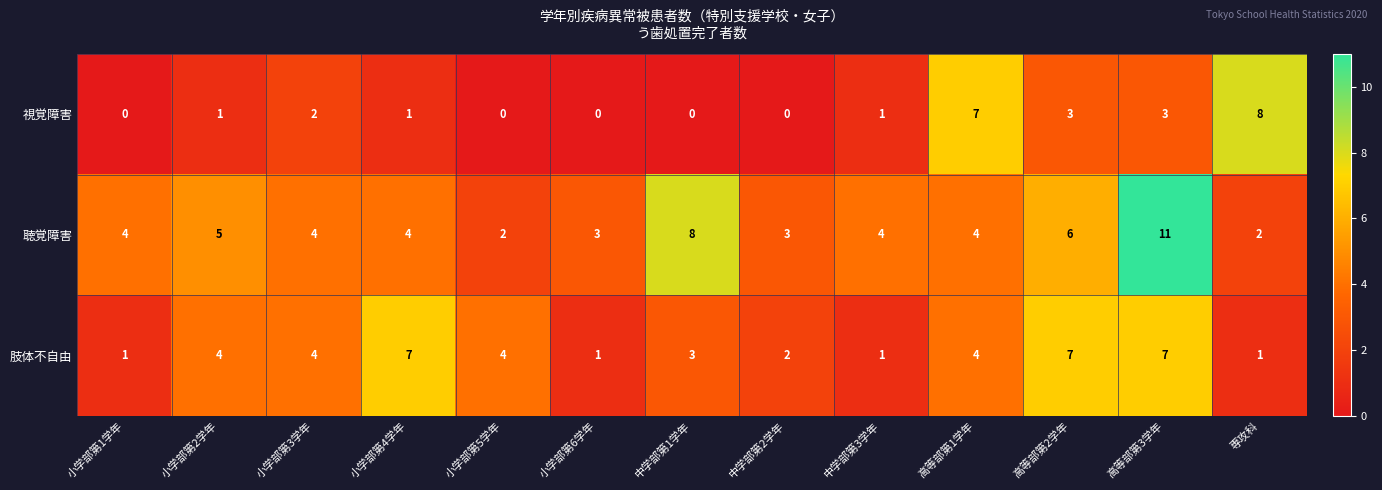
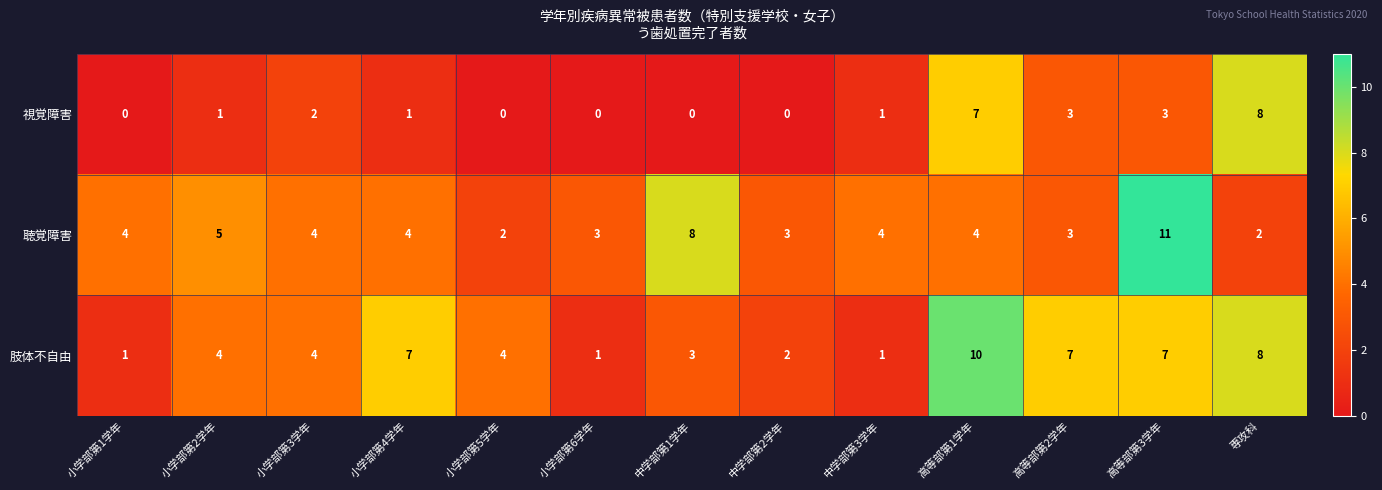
  {
    "視覚障害": {
      "小学部第1学年": 0,
      "小学部第2学年": 1,
      "小学部第3学年": 2,
      "小学部第4学年": 1,
      "小学部第5学年": 0,
      "小学部第6学年": 0,
      "中学部第1学年": 0,
      "中学部第2学年": 0,
      "中学部第3学年": 1,
      "高等部第1学年": 7,
      "高等部第2学年": 3,
      "高等部第3学年": 3,
      "専攻科": 8
    },
    "聴覚障害": {
      "小学部第1学年": 4,
      "小学部第2学年": 5,
      "小学部第3学年": 4,
      "小学部第4学年": 4,
      "小学部第5学年": 2,
      "小学部第6学年": 3,
      "中学部第1学年": 8,
      "中学部第2学年": 3,
      "中学部第3学年": 4,
      "高等部第1学年": 4,
-     "高等部第2学年": 6,
+     "高等部第2学年": 3,
      "高等部第3学年": 11,
      "専攻科": 2
    },
    "肢体不自由": {
      "小学部第1学年": 1,
      "小学部第2学年": 4,
      "小学部第3学年": 4,
      "小学部第4学年": 7,
      "小学部第5学年": 4,
      "小学部第6学年": 1,
      "中学部第1学年": 3,
      "中学部第2学年": 2,
      "中学部第3学年": 1,
-     "高等部第1学年": 4,
+     "高等部第1学年": 10,
      "高等部第2学年": 7,
      "高等部第3学年": 7,
-     "専攻科": 1
+     "専攻科": 8
    }
  }
